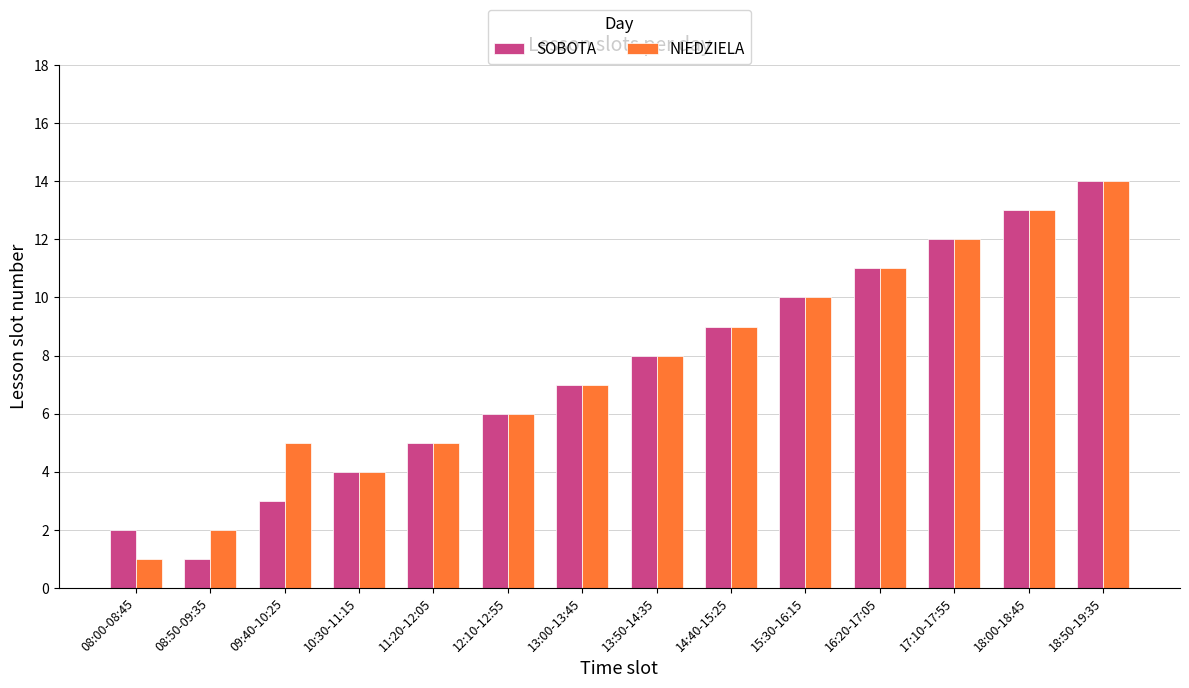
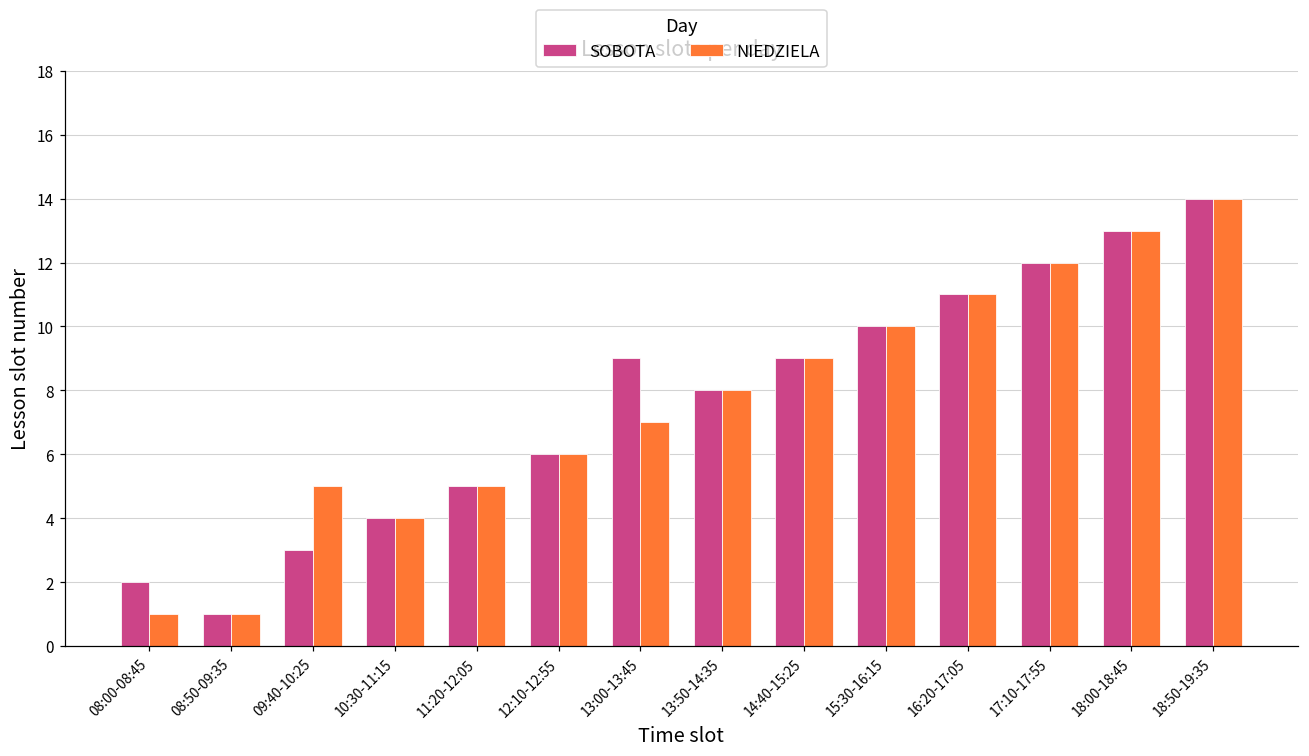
  {
    "SOBOTA": {
      "08:00-08:45": 2,
      "08:50-09:35": 1,
      "09:40-10:25": 3,
      "10:30-11:15": 4,
      "11:20-12:05": 5,
      "12:10-12:55": 6,
-     "13:00-13:45": 7,
+     "13:00-13:45": 9,
      "13:50-14:35": 8,
      "14:40-15:25": 9,
      "15:30-16:15": 10,
      "16:20-17:05": 11,
      "17:10-17:55": 12,
      "18:00-18:45": 13,
      "18:50-19:35": 14
    },
    "NIEDZIELA": {
      "08:00-08:45": 1,
-     "08:50-09:35": 2,
+     "08:50-09:35": 1,
      "09:40-10:25": 5,
      "10:30-11:15": 4,
      "11:20-12:05": 5,
      "12:10-12:55": 6,
      "13:00-13:45": 7,
      "13:50-14:35": 8,
      "14:40-15:25": 9,
      "15:30-16:15": 10,
      "16:20-17:05": 11,
      "17:10-17:55": 12,
      "18:00-18:45": 13,
      "18:50-19:35": 14
    }
  }
